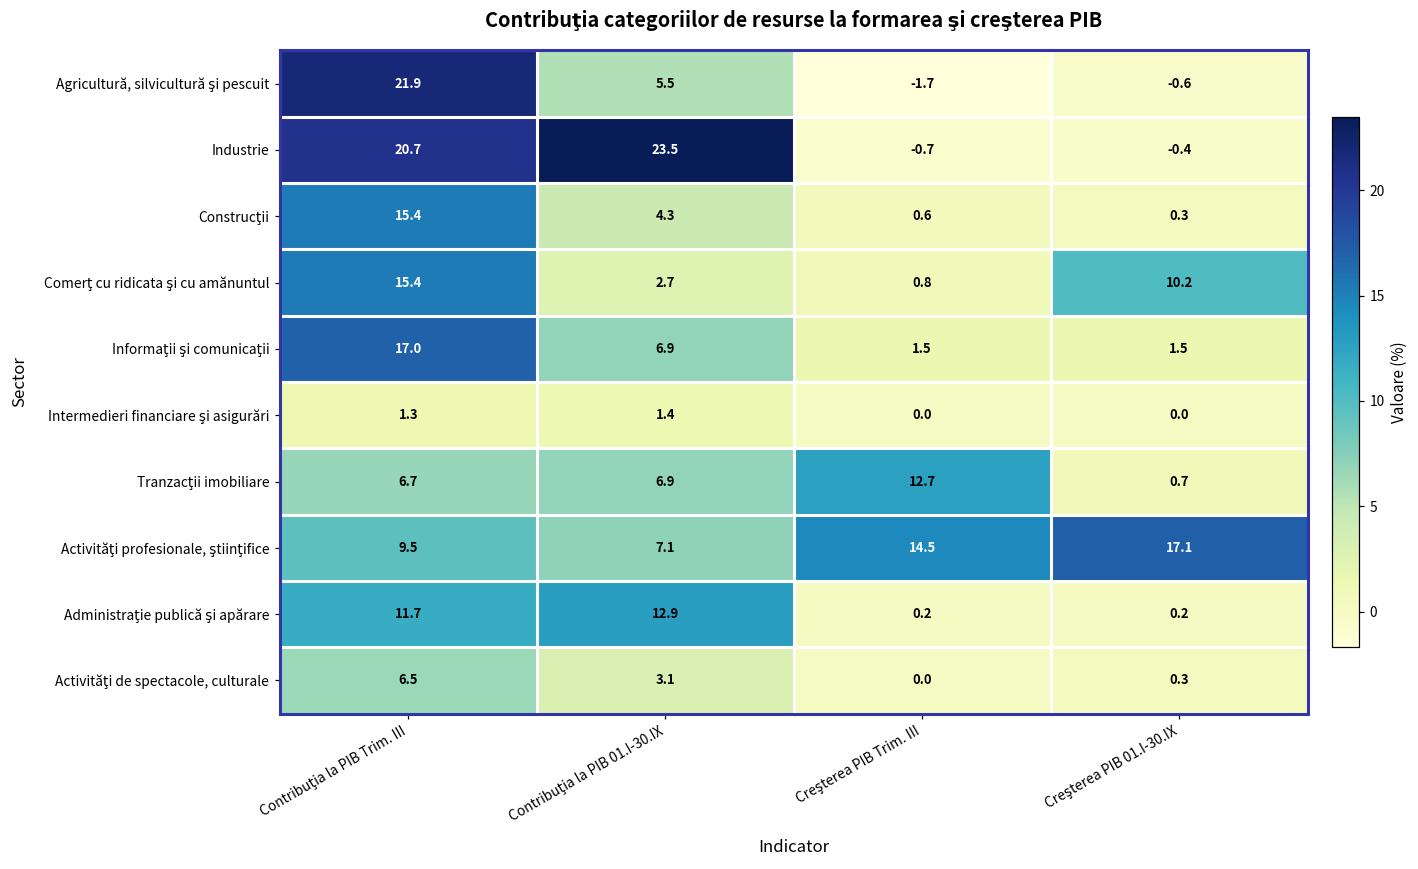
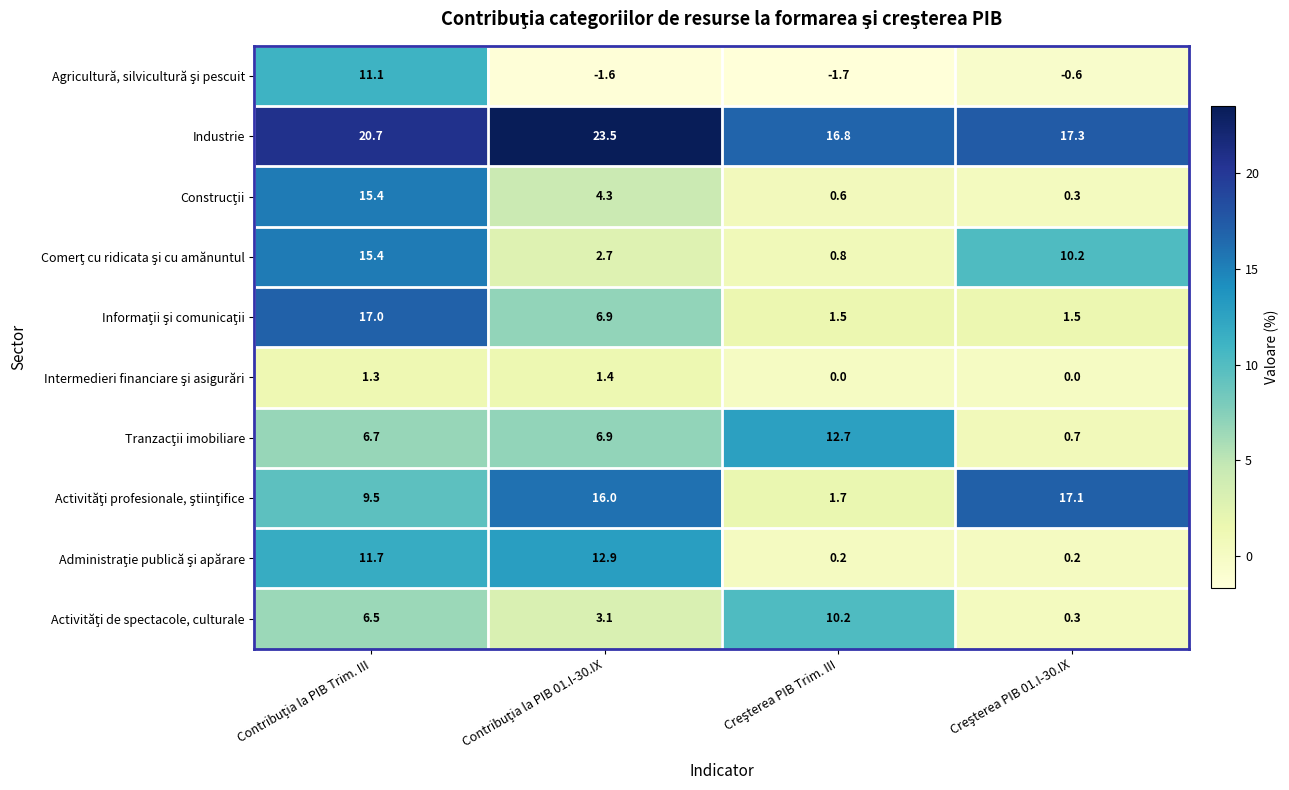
  {
    "Agricultură, silvicultură şi pescuit": {
-     "Contribuţia la PIB Trim. III": 21.9,
-     "Contribuţia la PIB 01.I-30.IX": 5.5,
+     "Contribuţia la PIB Trim. III": 11.1,
+     "Contribuţia la PIB 01.I-30.IX": -1.6,
      "Creşterea PIB Trim. III": -1.7,
      "Creşterea PIB 01.I-30.IX": -0.6
    },
    "Industrie": {
      "Contribuţia la PIB Trim. III": 20.7,
      "Contribuţia la PIB 01.I-30.IX": 23.5,
-     "Creşterea PIB Trim. III": -0.7,
-     "Creşterea PIB 01.I-30.IX": -0.4
+     "Creşterea PIB Trim. III": 16.8,
+     "Creşterea PIB 01.I-30.IX": 17.3
    },
    "Construcţii": {
      "Contribuţia la PIB Trim. III": 15.4,
      "Contribuţia la PIB 01.I-30.IX": 4.3,
      "Creşterea PIB Trim. III": 0.6,
      "Creşterea PIB 01.I-30.IX": 0.3
    },
    "Comerţ cu ridicata şi cu amănuntul": {
      "Contribuţia la PIB Trim. III": 15.4,
      "Contribuţia la PIB 01.I-30.IX": 2.7,
      "Creşterea PIB Trim. III": 0.8,
      "Creşterea PIB 01.I-30.IX": 10.2
    },
    "Informaţii şi comunicaţii": {
      "Contribuţia la PIB Trim. III": 17.0,
      "Contribuţia la PIB 01.I-30.IX": 6.9,
      "Creşterea PIB Trim. III": 1.5,
      "Creşterea PIB 01.I-30.IX": 1.5
    },
    "Intermedieri financiare şi asigurări": {
      "Contribuţia la PIB Trim. III": 1.3,
      "Contribuţia la PIB 01.I-30.IX": 1.4,
      "Creşterea PIB Trim. III": 0.0,
      "Creşterea PIB 01.I-30.IX": 0.0
    },
    "Tranzacţii imobiliare": {
      "Contribuţia la PIB Trim. III": 6.7,
      "Contribuţia la PIB 01.I-30.IX": 6.9,
      "Creşterea PIB Trim. III": 12.7,
      "Creşterea PIB 01.I-30.IX": 0.7
    },
    "Activităţi profesionale, ştiinţifice": {
      "Contribuţia la PIB Trim. III": 9.5,
-     "Contribuţia la PIB 01.I-30.IX": 7.1,
-     "Creşterea PIB Trim. III": 14.5,
+     "Contribuţia la PIB 01.I-30.IX": 16.0,
+     "Creşterea PIB Trim. III": 1.7,
      "Creşterea PIB 01.I-30.IX": 17.1
    },
    "Administraţie publică şi apărare": {
      "Contribuţia la PIB Trim. III": 11.7,
      "Contribuţia la PIB 01.I-30.IX": 12.9,
      "Creşterea PIB Trim. III": 0.2,
      "Creşterea PIB 01.I-30.IX": 0.2
    },
    "Activităţi de spectacole, culturale": {
      "Contribuţia la PIB Trim. III": 6.5,
      "Contribuţia la PIB 01.I-30.IX": 3.1,
-     "Creşterea PIB Trim. III": 0.0,
+     "Creşterea PIB Trim. III": 10.2,
      "Creşterea PIB 01.I-30.IX": 0.3
    }
  }
